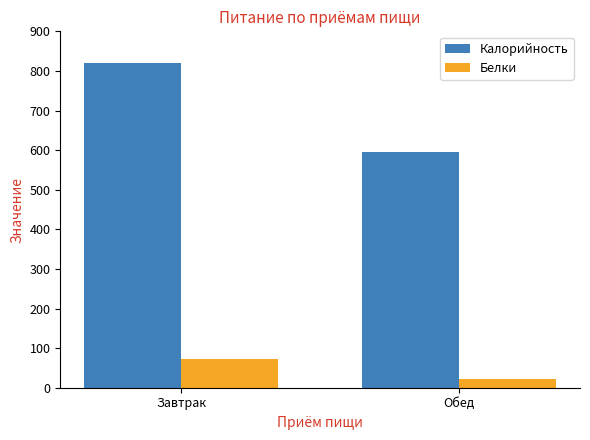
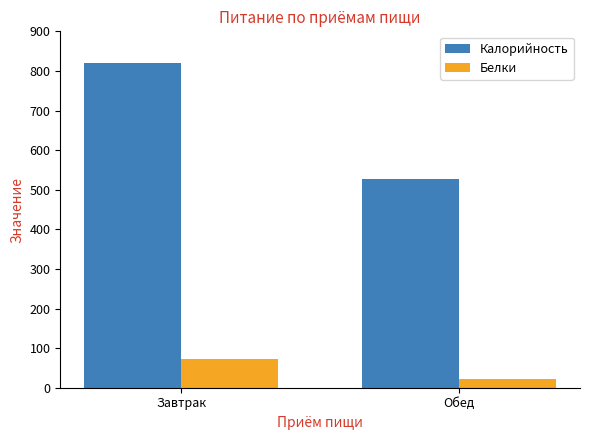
  {
    "Калорийность": {
      "Завтрак": 820,
-     "Обед": 590
+     "Обед": 530
    },
    "Белки": {
      "Завтрак": 70,
      "Обед": 20
    }
  }
